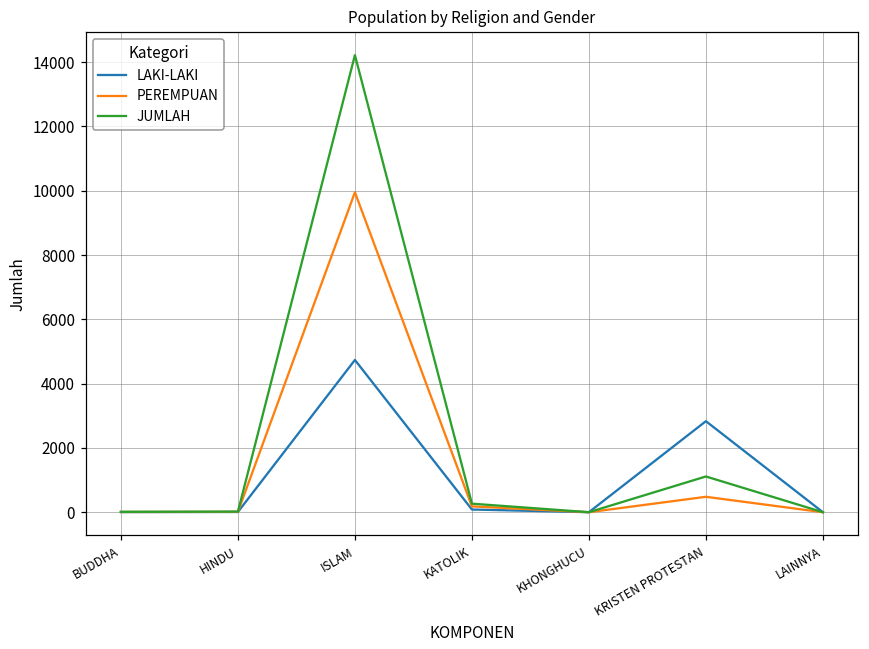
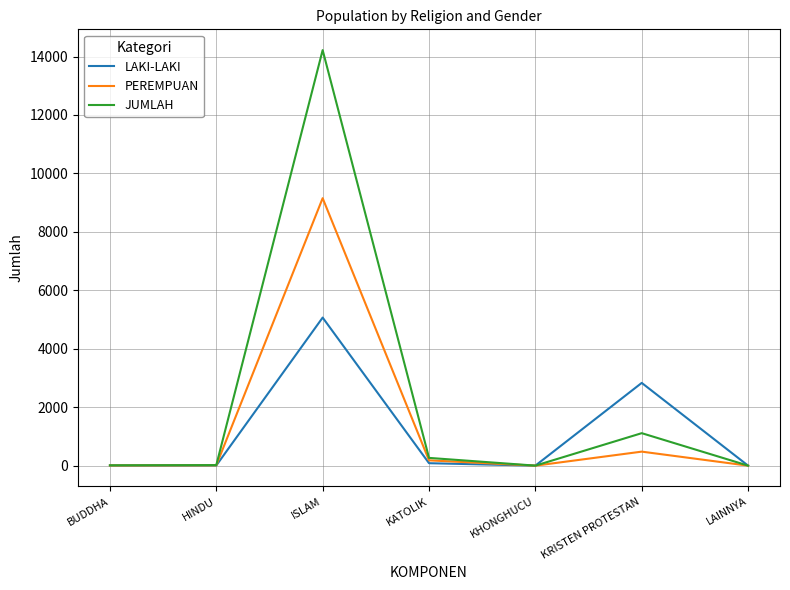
  {
    "LAKI-LAKI": {
-     "ISLAM": 4700,
+     "ISLAM": 5100,
      "KATOLIK": 100,
      "KRISTEN PROTESTAN": 2800
    },
    "PEREMPUAN": {
-     "ISLAM": 10000,
+     "ISLAM": 9200,
      "KRISTEN PROTESTAN": 500
    },
    "JUMLAH": {
      "ISLAM": 14200,
      "KRISTEN PROTESTAN": 1100
    }
  }
